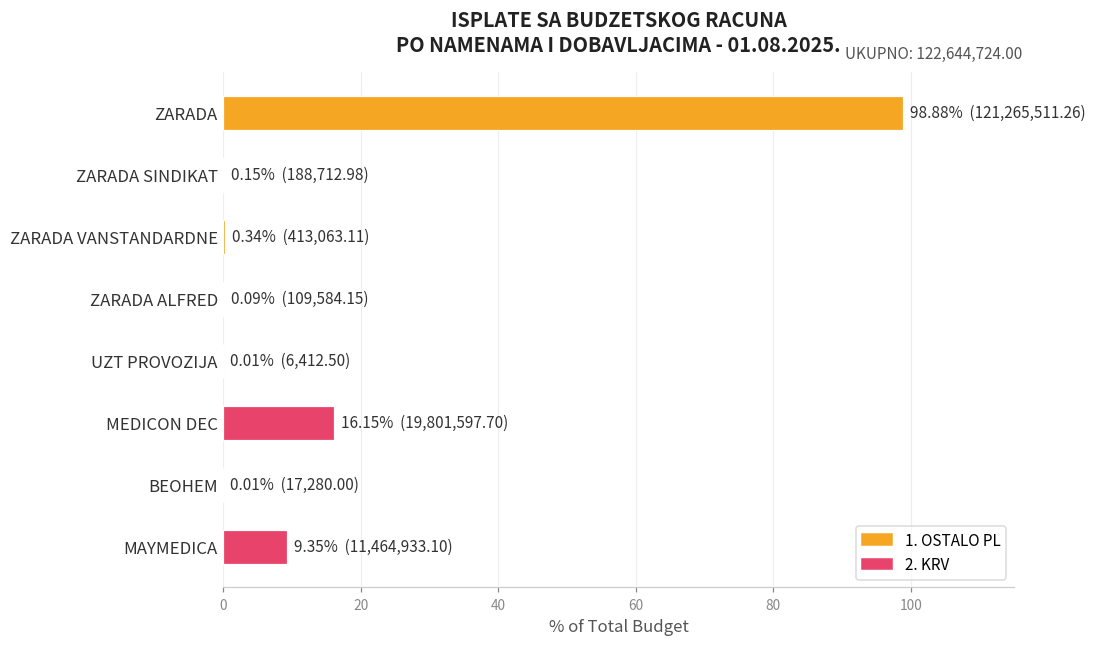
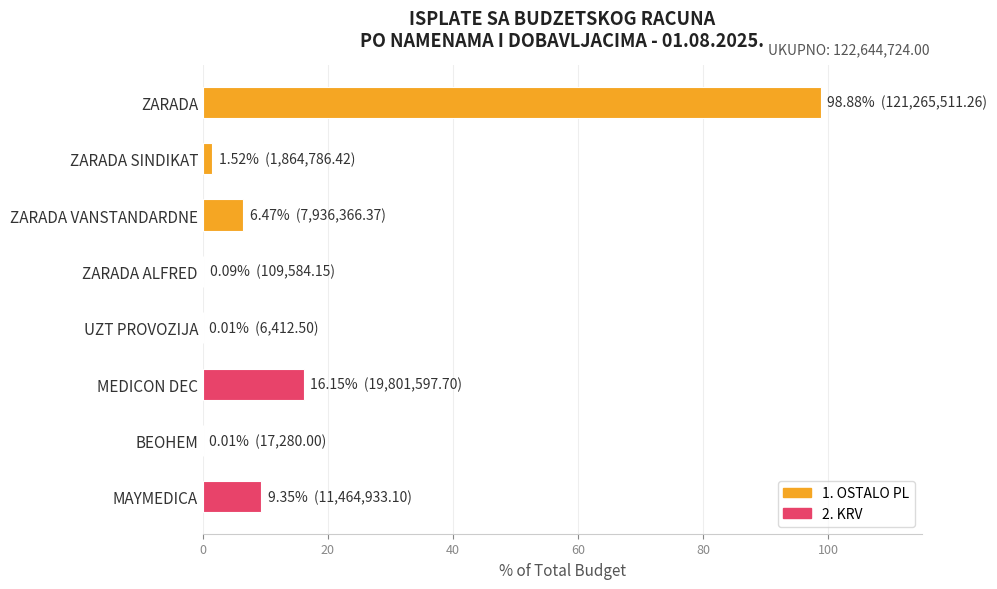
  {
    "ZARADA": "98.88%",
-   "ZARADA SINDIKAT": "0.15% (188,712.98)",
-   "ZARADA VANSTANDARDNE": "0.34% (413,063.11)",
+   "ZARADA SINDIKAT": "1.52% (1,864,786.42)",
+   "ZARADA VANSTANDARDNE": "6.47% (7,936,366.37)",
    "ZARADA ALFRED": "0.09%",
    "UZT PROVOZIJA": "0.01%",
    "MEDICON DEC": "16.15%",
    "BEOHEM": "0.01%",
    "MAYMEDICA": "9.35%"
  }
